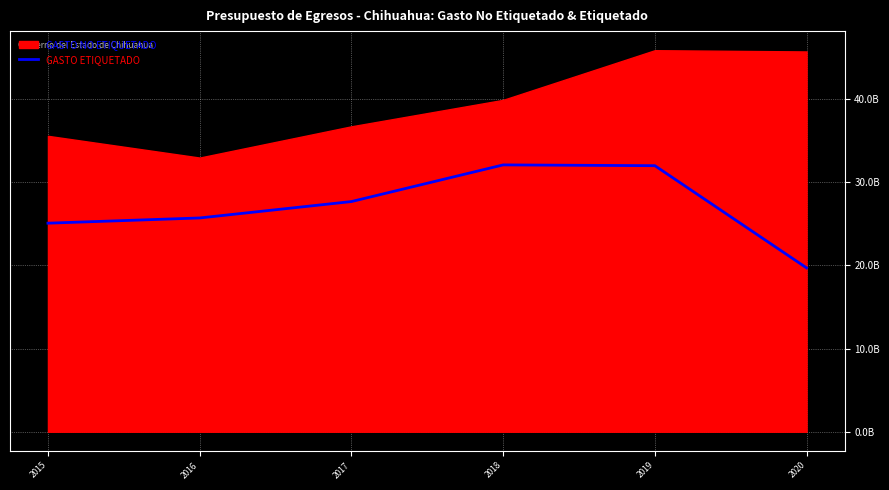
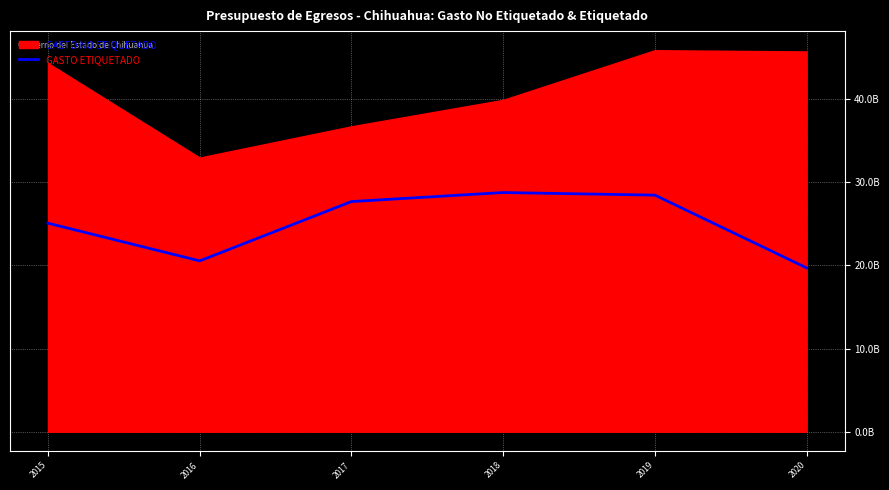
  {
    "GASTO NO ETIQUETADO": {
-     "2015": 36000000000,
+     "2015": 44000000000,
      "2016": 33000000000,
      "2017": 37000000000,
      "2018": 40000000000,
      "2019": 46000000000,
      "2020": 46000000000
    },
    "GASTO ETIQUETADO": {
      "2015": 25000000000,
-     "2016": 26000000000,
+     "2016": 21000000000,
      "2017": 28000000000,
-     "2018": 32000000000,
-     "2019": 32000000000,
+     "2018": 29000000000,
+     "2019": 28000000000,
      "2020": 20000000000
    }
  }
